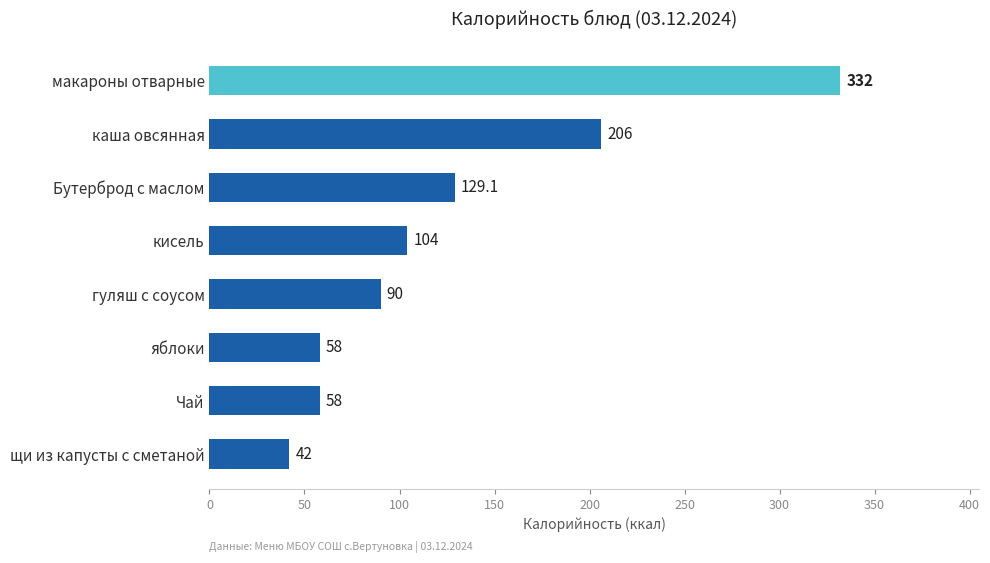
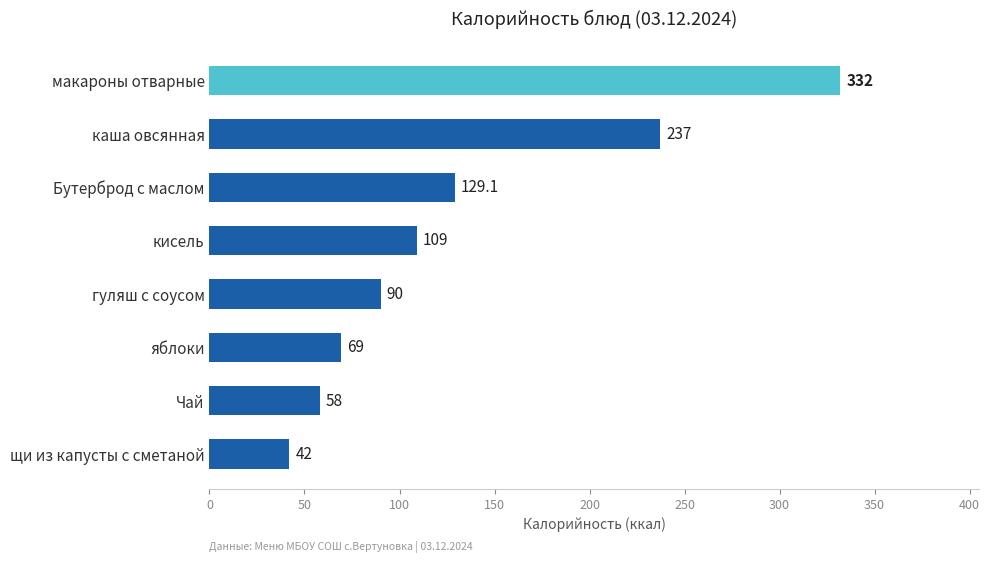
  {
    "макароны отварные": 332,
-   "каша овсянная": 206,
+   "каша овсянная": 237,
    "Бутерброд с маслом": 129.1,
-   "кисель": 104,
+   "кисель": 109,
    "гуляш с соусом": 90,
-   "яблоки": 58,
+   "яблоки": 69,
    "Чай": 58,
    "щи из капусты с сметаной": 42
  }
